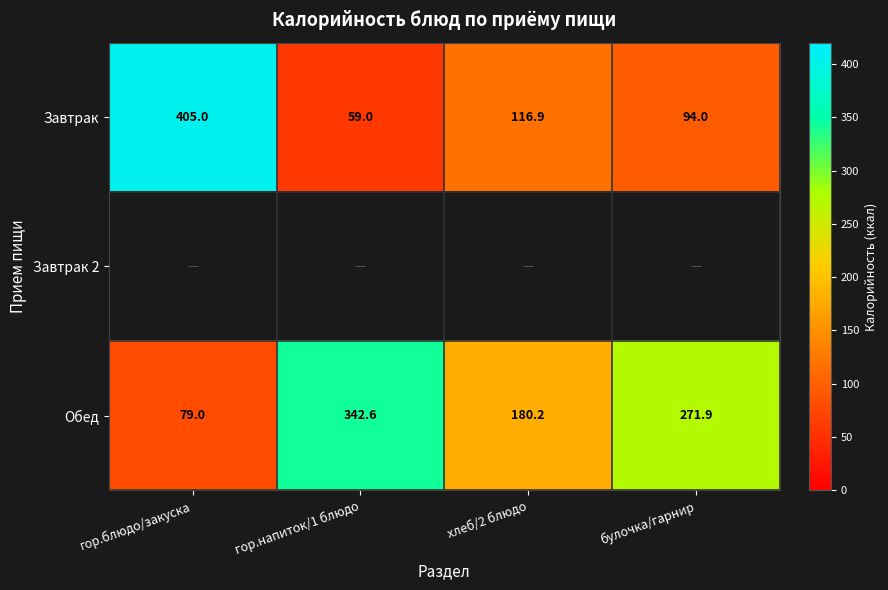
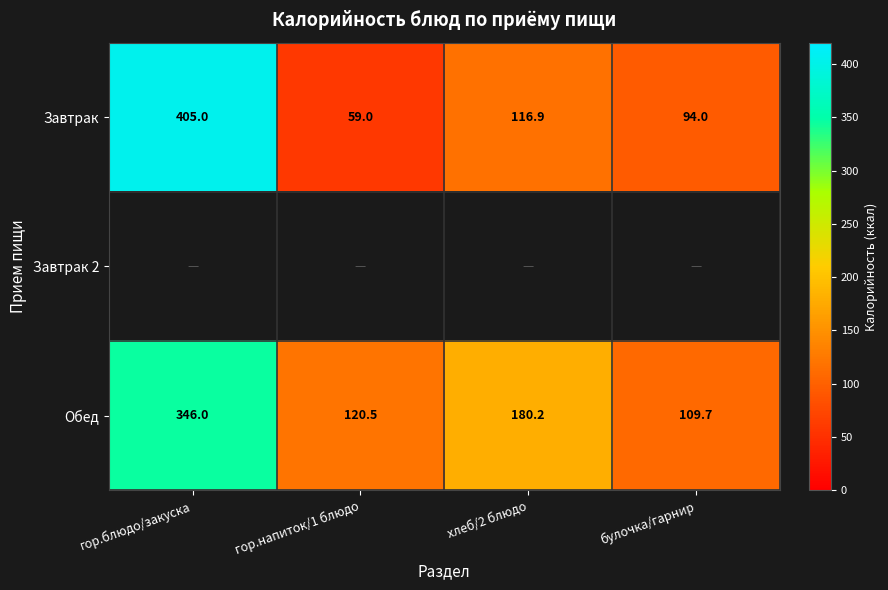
  {
    "Завтрак": {
      "гор.блюдо/закуска": 405.0,
      "гор.напиток/1 блюдо": 59.0,
      "хлеб/2 блюдо": 116.9,
      "булочка/гарнир": 94.0
    },
    "Обед": {
-     "гор.блюдо/закуска": 79.0,
-     "гор.напиток/1 блюдо": 342.6,
+     "гор.блюдо/закуска": 346.0,
+     "гор.напиток/1 блюдо": 120.5,
      "хлеб/2 блюдо": 180.2,
-     "булочка/гарнир": 271.9
+     "булочка/гарнир": 109.7
    }
  }
